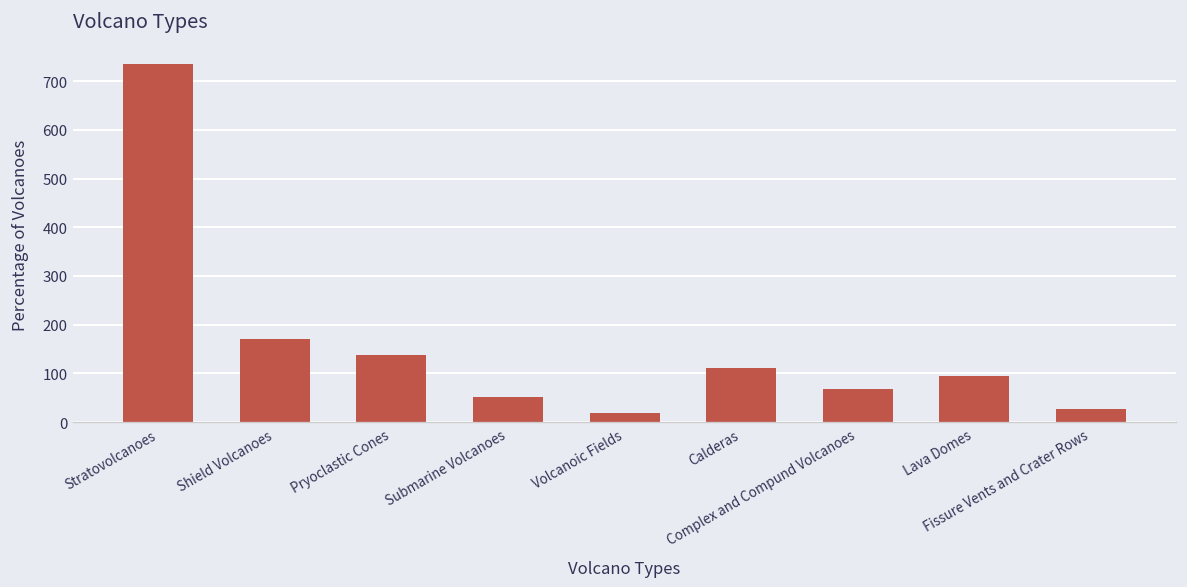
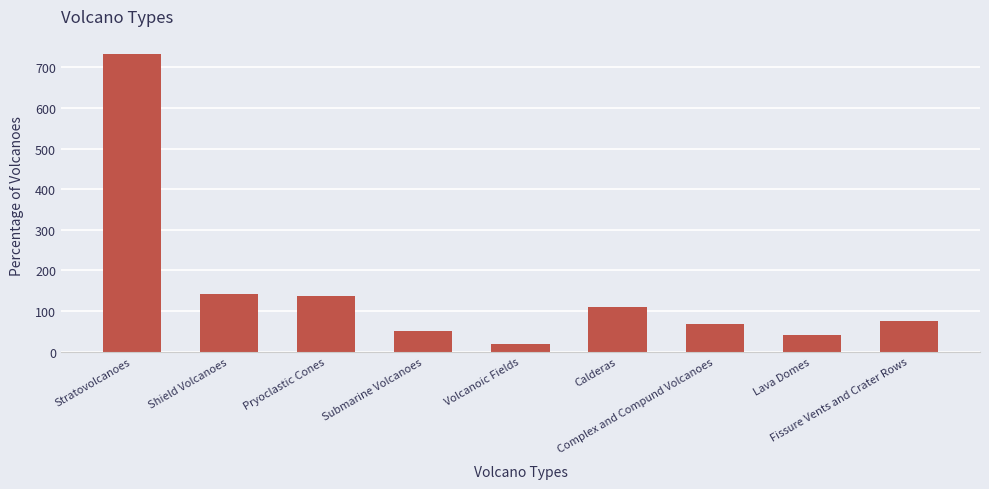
  {
    "Stratovolcanoes": 730,
-   "Shield Volcanoes": 170,
+   "Shield Volcanoes": 140,
    "Pryoclastic Cones": 140,
    "Submarine Volcanoes": 50,
    "Volcanoic Fields": 20,
    "Calderas": 110,
    "Complex and Compund Volcanoes": 70,
-   "Lava Domes": 90,
-   "Fissure Vents and Crater Rows": 30
+   "Lava Domes": 40,
+   "Fissure Vents and Crater Rows": 80
  }
